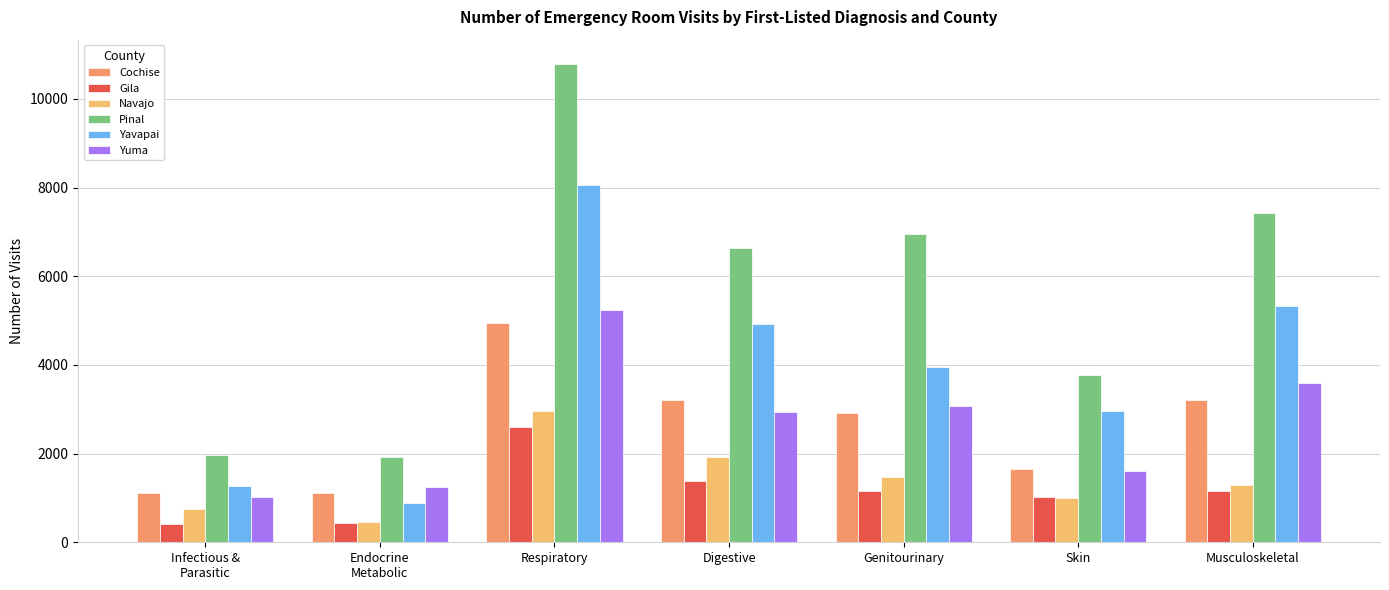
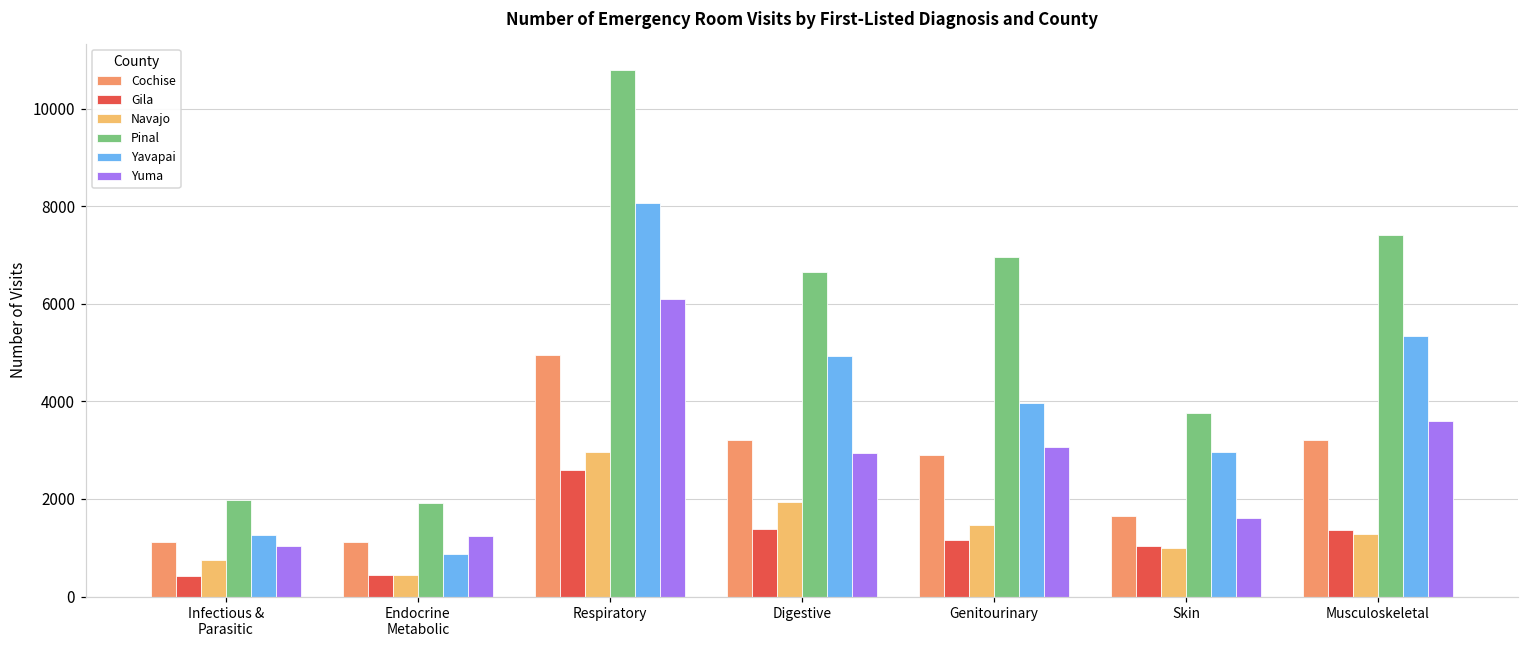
  {
    "Gila": {
      "Infectious & Parasitic": 400,
      "Endocrine Metabolic": 400,
      "Respiratory": 2600,
      "Digestive": 1400,
      "Genitourinary": 1200,
      "Skin": 1000,
-     "Musculoskeletal": 1200
+     "Musculoskeletal": 1400
    },
    "Pinal": {
      "Infectious & Parasitic": 2000,
      "Endocrine Metabolic": 1900,
      "Respiratory": 10800,
      "Digestive": 6600,
      "Genitourinary": 7000,
      "Skin": 3800,
      "Musculoskeletal": 7400
    },
    "Yavapai": {
      "Infectious & Parasitic": 1300,
      "Endocrine Metabolic": 900,
      "Respiratory": 8100,
      "Digestive": 4900,
      "Genitourinary": 4000,
      "Skin": 3000,
      "Musculoskeletal": 5300
    },
    "Yuma": {
      "Infectious & Parasitic": 1000,
      "Endocrine Metabolic": 1200,
-     "Respiratory": 5200,
+     "Respiratory": 6100,
      "Digestive": 2900,
      "Genitourinary": 3100,
      "Skin": 1600,
      "Musculoskeletal": 3600
    }
  }
